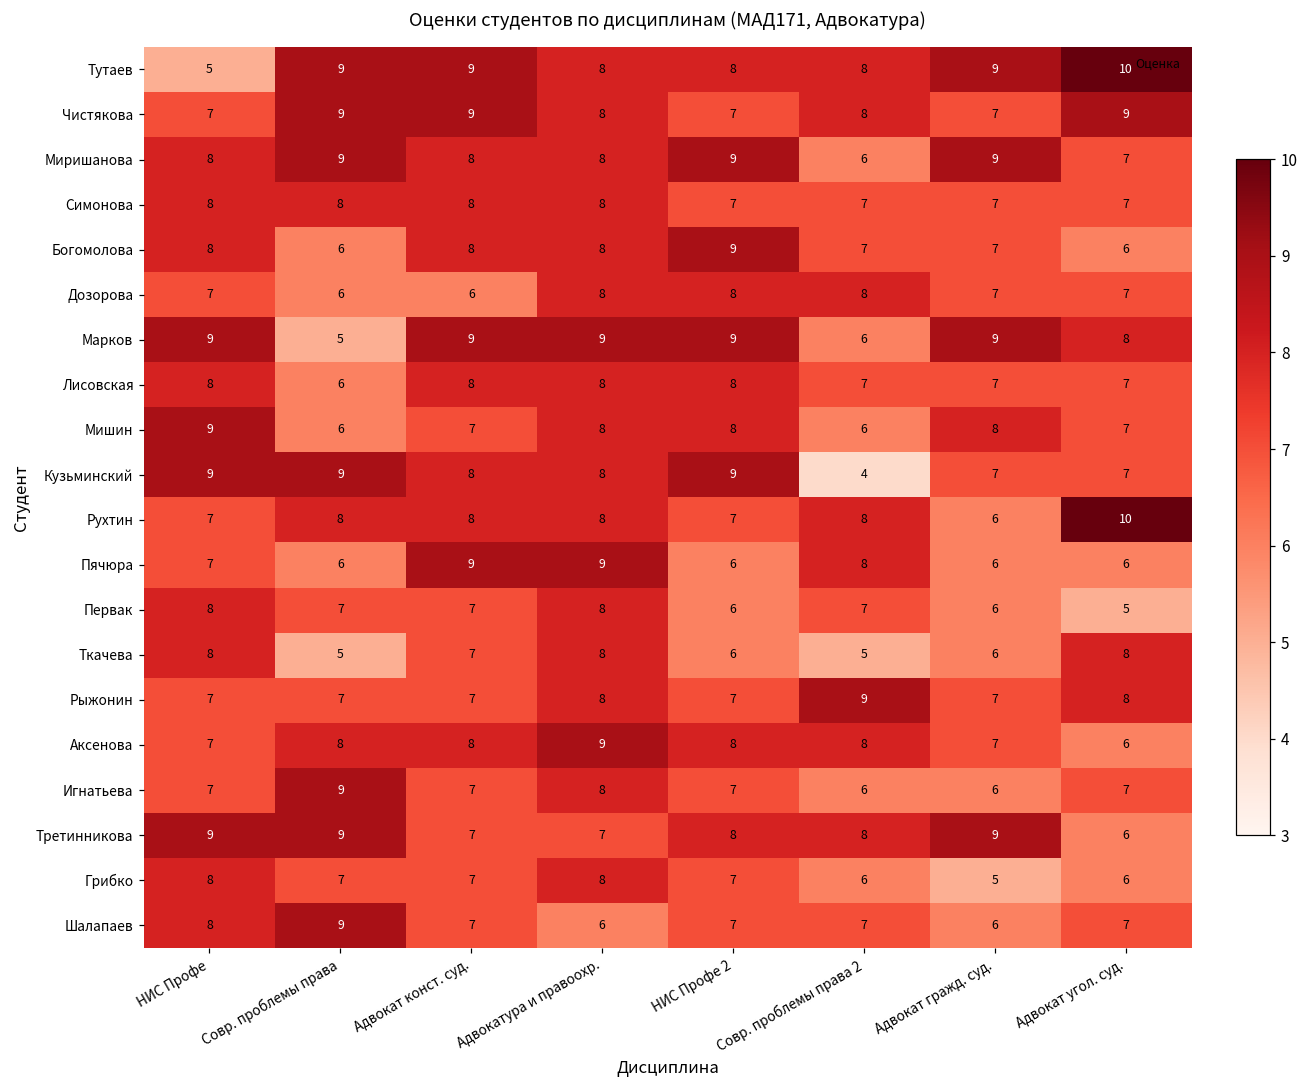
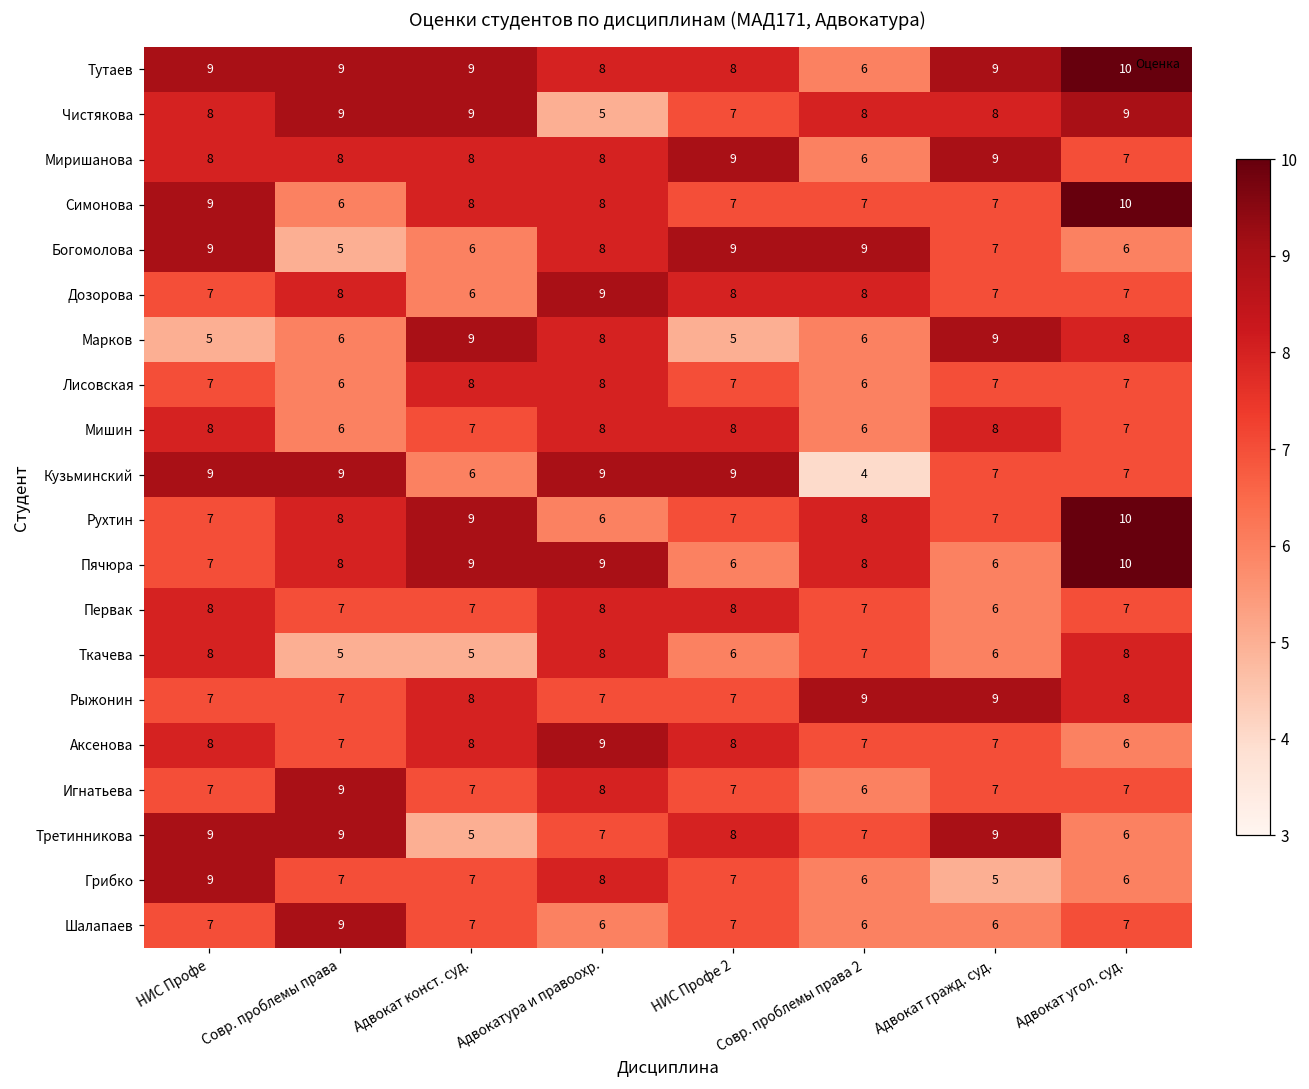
  {
    "Тутаев": {
-     "НИС Профе": 5,
+     "НИС Профе": 9,
      "Совр. проблемы права": 9,
      "Адвокат конст. суд.": 9,
      "Адвокатура и правоохр.": 8,
      "НИС Профе 2": 8,
-     "Совр. проблемы права 2": 8,
+     "Совр. проблемы права 2": 6,
      "Адвокат гражд. суд.": 9,
      "Адвокат угол. суд.": 10
    },
    "Чистякова": {
-     "НИС Профе": 7,
+     "НИС Профе": 8,
      "Совр. проблемы права": 9,
      "Адвокат конст. суд.": 9,
-     "Адвокатура и правоохр.": 8,
+     "Адвокатура и правоохр.": 5,
      "НИС Профе 2": 7,
      "Совр. проблемы права 2": 8,
-     "Адвокат гражд. суд.": 7,
+     "Адвокат гражд. суд.": 8,
      "Адвокат угол. суд.": 9
    },
    "Миришанова": {
      "НИС Профе": 8,
-     "Совр. проблемы права": 9,
+     "Совр. проблемы права": 8,
      "Адвокат конст. суд.": 8,
      "Адвокатура и правоохр.": 8,
      "НИС Профе 2": 9,
      "Совр. проблемы права 2": 6,
      "Адвокат гражд. суд.": 9,
      "Адвокат угол. суд.": 7
    },
    "Симонова": {
-     "НИС Профе": 8,
-     "Совр. проблемы права": 8,
+     "НИС Профе": 9,
+     "Совр. проблемы права": 6,
      "Адвокат конст. суд.": 8,
      "Адвокатура и правоохр.": 8,
      "НИС Профе 2": 7,
      "Совр. проблемы права 2": 7,
      "Адвокат гражд. суд.": 7,
-     "Адвокат угол. суд.": 7
+     "Адвокат угол. суд.": 10
    },
    "Богомолова": {
-     "НИС Профе": 8,
-     "Совр. проблемы права": 6,
-     "Адвокат конст. суд.": 8,
+     "НИС Профе": 9,
+     "Совр. проблемы права": 5,
+     "Адвокат конст. суд.": 6,
      "Адвокатура и правоохр.": 8,
      "НИС Профе 2": 9,
-     "Совр. проблемы права 2": 7,
+     "Совр. проблемы права 2": 9,
      "Адвокат гражд. суд.": 7,
      "Адвокат угол. суд.": 6
    },
    "Дозорова": {
      "НИС Профе": 7,
-     "Совр. проблемы права": 6,
+     "Совр. проблемы права": 8,
      "Адвокат конст. суд.": 6,
-     "Адвокатура и правоохр.": 8,
+     "Адвокатура и правоохр.": 9,
      "НИС Профе 2": 8,
      "Совр. проблемы права 2": 8,
      "Адвокат гражд. суд.": 7,
      "Адвокат угол. суд.": 7
    },
    "Марков": {
-     "НИС Профе": 9,
-     "Совр. проблемы права": 5,
+     "НИС Профе": 5,
+     "Совр. проблемы права": 6,
      "Адвокат конст. суд.": 9,
-     "Адвокатура и правоохр.": 9,
-     "НИС Профе 2": 9,
+     "Адвокатура и правоохр.": 8,
+     "НИС Профе 2": 5,
      "Совр. проблемы права 2": 6,
      "Адвокат гражд. суд.": 9,
      "Адвокат угол. суд.": 8
    },
    "Лисовская": {
-     "НИС Профе": 8,
+     "НИС Профе": 7,
      "Совр. проблемы права": 6,
      "Адвокат конст. суд.": 8,
      "Адвокатура и правоохр.": 8,
-     "НИС Профе 2": 8,
-     "Совр. проблемы права 2": 7,
+     "НИС Профе 2": 7,
+     "Совр. проблемы права 2": 6,
      "Адвокат гражд. суд.": 7,
      "Адвокат угол. суд.": 7
    },
    "Мишин": {
-     "НИС Профе": 9,
+     "НИС Профе": 8,
      "Совр. проблемы права": 6,
      "Адвокат конст. суд.": 7,
      "Адвокатура и правоохр.": 8,
      "НИС Профе 2": 8,
      "Совр. проблемы права 2": 6,
      "Адвокат гражд. суд.": 8,
      "Адвокат угол. суд.": 7
    },
    "Кузьминский": {
      "НИС Профе": 9,
      "Совр. проблемы права": 9,
-     "Адвокат конст. суд.": 8,
-     "Адвокатура и правоохр.": 8,
+     "Адвокат конст. суд.": 6,
+     "Адвокатура и правоохр.": 9,
      "НИС Профе 2": 9,
      "Совр. проблемы права 2": 4,
      "Адвокат гражд. суд.": 7,
      "Адвокат угол. суд.": 7
    },
    "Рухтин": {
      "НИС Профе": 7,
      "Совр. проблемы права": 8,
-     "Адвокат конст. суд.": 8,
-     "Адвокатура и правоохр.": 8,
+     "Адвокат конст. суд.": 9,
+     "Адвокатура и правоохр.": 6,
      "НИС Профе 2": 7,
      "Совр. проблемы права 2": 8,
-     "Адвокат гражд. суд.": 6,
+     "Адвокат гражд. суд.": 7,
      "Адвокат угол. суд.": 10
    },
    "Пячюра": {
      "НИС Профе": 7,
-     "Совр. проблемы права": 6,
+     "Совр. проблемы права": 8,
      "Адвокат конст. суд.": 9,
      "Адвокатура и правоохр.": 9,
      "НИС Профе 2": 6,
      "Совр. проблемы права 2": 8,
      "Адвокат гражд. суд.": 6,
-     "Адвокат угол. суд.": 6
+     "Адвокат угол. суд.": 10
    },
    "Первак": {
      "НИС Профе": 8,
      "Совр. проблемы права": 7,
      "Адвокат конст. суд.": 7,
      "Адвокатура и правоохр.": 8,
-     "НИС Профе 2": 6,
+     "НИС Профе 2": 8,
      "Совр. проблемы права 2": 7,
      "Адвокат гражд. суд.": 6,
-     "Адвокат угол. суд.": 5
+     "Адвокат угол. суд.": 7
    },
    "Ткачева": {
      "НИС Профе": 8,
      "Совр. проблемы права": 5,
-     "Адвокат конст. суд.": 7,
+     "Адвокат конст. суд.": 5,
      "Адвокатура и правоохр.": 8,
      "НИС Профе 2": 6,
-     "Совр. проблемы права 2": 5,
+     "Совр. проблемы права 2": 7,
      "Адвокат гражд. суд.": 6,
      "Адвокат угол. суд.": 8
    },
    "Рыжонин": {
      "НИС Профе": 7,
      "Совр. проблемы права": 7,
-     "Адвокат конст. суд.": 7,
-     "Адвокатура и правоохр.": 8,
+     "Адвокат конст. суд.": 8,
+     "Адвокатура и правоохр.": 7,
      "НИС Профе 2": 7,
      "Совр. проблемы права 2": 9,
-     "Адвокат гражд. суд.": 7,
+     "Адвокат гражд. суд.": 9,
      "Адвокат угол. суд.": 8
    },
    "Аксенова": {
-     "НИС Профе": 7,
-     "Совр. проблемы права": 8,
+     "НИС Профе": 8,
+     "Совр. проблемы права": 7,
      "Адвокат конст. суд.": 8,
      "Адвокатура и правоохр.": 9,
      "НИС Профе 2": 8,
-     "Совр. проблемы права 2": 8,
+     "Совр. проблемы права 2": 7,
      "Адвокат гражд. суд.": 7,
      "Адвокат угол. суд.": 6
    },
    "Игнатьева": {
      "НИС Профе": 7,
      "Совр. проблемы права": 9,
      "Адвокат конст. суд.": 7,
      "Адвокатура и правоохр.": 8,
      "НИС Профе 2": 7,
      "Совр. проблемы права 2": 6,
-     "Адвокат гражд. суд.": 6,
+     "Адвокат гражд. суд.": 7,
      "Адвокат угол. суд.": 7
    },
    "Третинникова": {
      "НИС Профе": 9,
      "Совр. проблемы права": 9,
-     "Адвокат конст. суд.": 7,
+     "Адвокат конст. суд.": 5,
      "Адвокатура и правоохр.": 7,
      "НИС Профе 2": 8,
-     "Совр. проблемы права 2": 8,
+     "Совр. проблемы права 2": 7,
      "Адвокат гражд. суд.": 9,
      "Адвокат угол. суд.": 6
    },
    "Грибко": {
-     "НИС Профе": 8,
+     "НИС Профе": 9,
      "Совр. проблемы права": 7,
      "Адвокат конст. суд.": 7,
      "Адвокатура и правоохр.": 8,
      "НИС Профе 2": 7,
      "Совр. проблемы права 2": 6,
      "Адвокат гражд. суд.": 5,
      "Адвокат угол. суд.": 6
    },
    "Шалапаев": {
-     "НИС Профе": 8,
+     "НИС Профе": 7,
      "Совр. проблемы права": 9,
      "Адвокат конст. суд.": 7,
      "Адвокатура и правоохр.": 6,
      "НИС Профе 2": 7,
-     "Совр. проблемы права 2": 7,
+     "Совр. проблемы права 2": 6,
      "Адвокат гражд. суд.": 6,
      "Адвокат угол. суд.": 7
    }
  }
